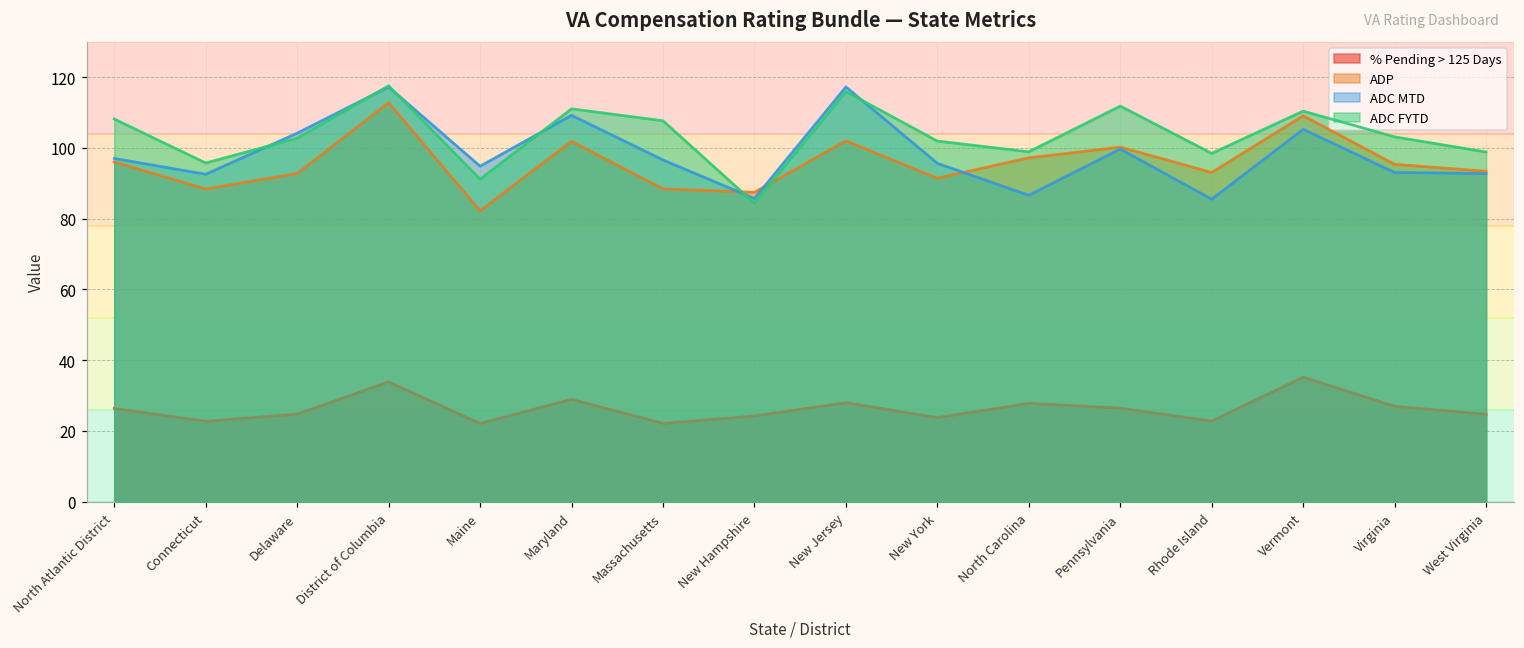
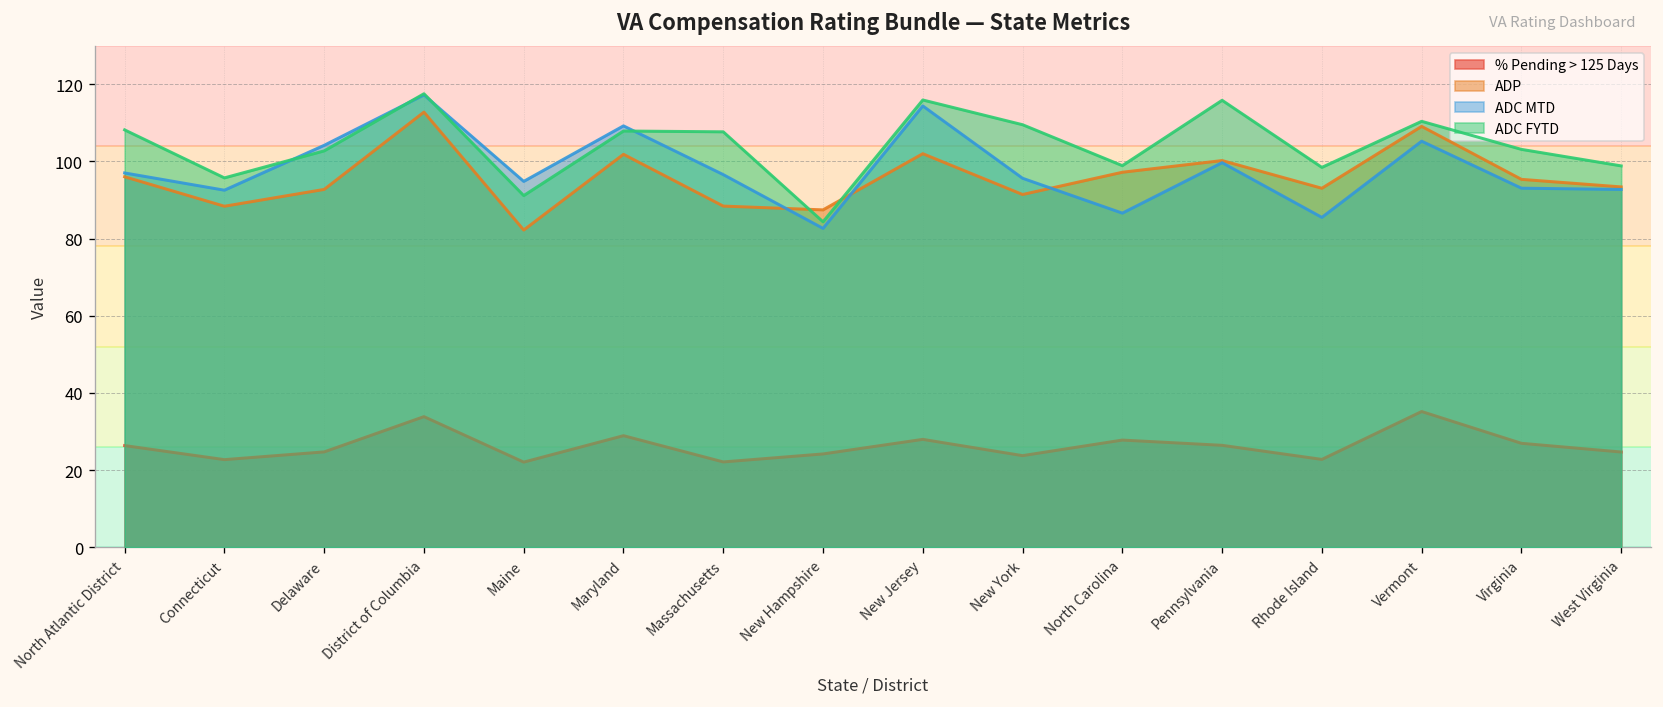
  {
    "ADC MTD": {
      "North Atlantic District": 97,
      "Connecticut": 93,
      "Delaware": 104,
      "Maine": 95,
      "Maryland": 109,
      "Massachusetts": 97,
-     "New Hampshire": 86,
-     "New Jersey": 117,
+     "New Hampshire": 83,
+     "New Jersey": 114,
      "New York": 96,
      "North Carolina": 87,
      "Rhode Island": 85,
      "Vermont": 105,
      "Virginia": 93
    },
    "ADC FYTD": {
      "North Atlantic District": 108,
      "Connecticut": 96,
      "Delaware": 103,
      "Maine": 91,
-     "Maryland": 111,
+     "Maryland": 108,
      "Massachusetts": 108,
      "New Hampshire": 84,
      "New Jersey": 116,
-     "New York": 102,
+     "New York": 110,
      "North Carolina": 99,
-     "Pennsylvania": 112,
+     "Pennsylvania": 116,
      "Rhode Island": 98,
      "Vermont": 110,
      "Virginia": 103,
      "West Virginia": 99
    }
  }
